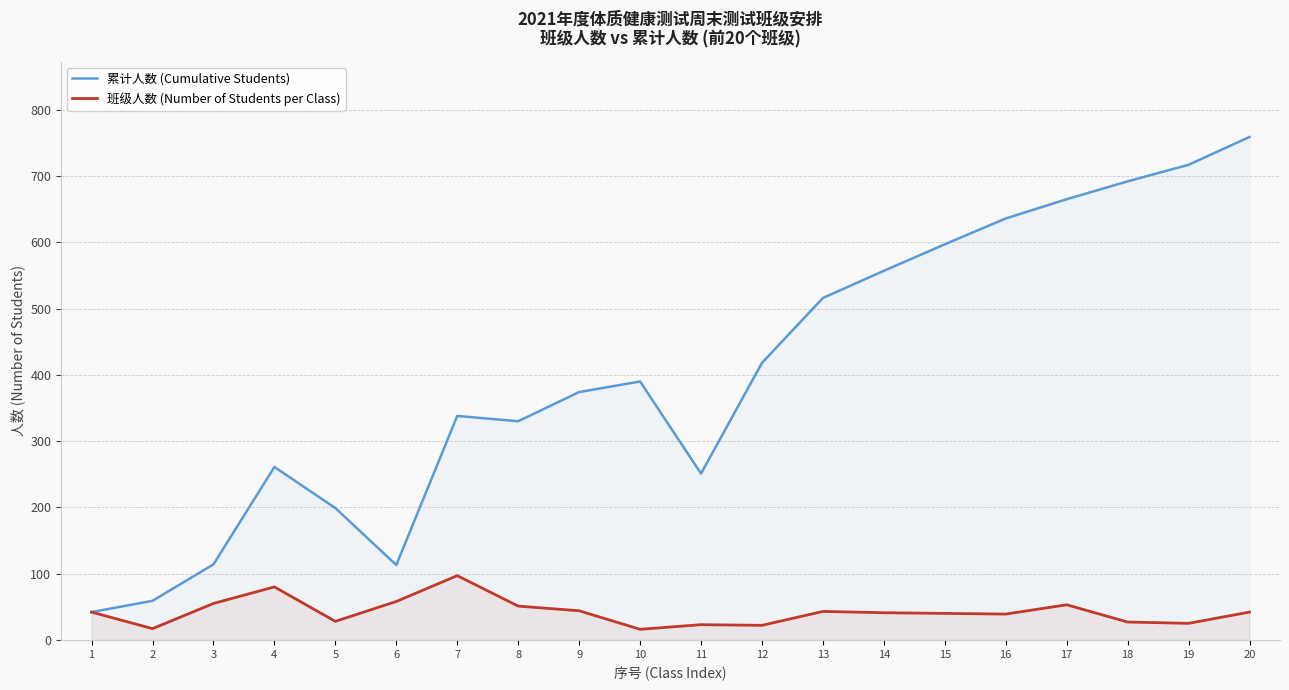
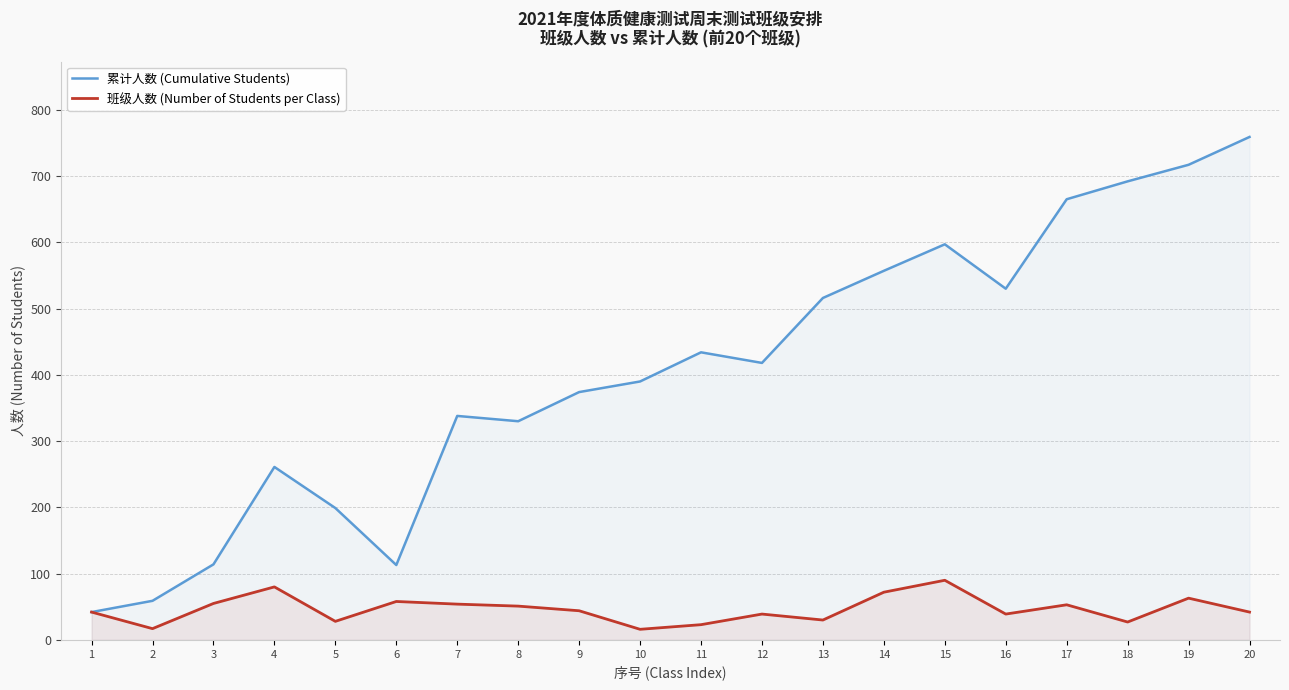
  {
    "累计人数 (Cumulative Students)": {
      "2": 60,
      "3": 110,
      "4": 260,
      "5": 200,
      "6": 110,
      "7": 340,
      "8": 330,
      "9": 370,
      "10": 390,
-     "11": 250,
+     "11": 430,
      "12": 420,
      "13": 520,
      "14": 560,
      "15": 600,
-     "16": 640,
+     "16": 530,
      "17": 670,
      "18": 690,
      "19": 720,
      "20": 760
    },
    "班级人数 (Number of Students per Class)": {
      "2": 20,
      "3": 60,
      "4": 80,
      "5": 30,
      "6": 60,
-     "7": 100,
+     "7": 50,
      "8": 50,
      "9": 40,
      "10": 20,
      "11": 20,
-     "12": 20,
-     "13": 40,
-     "14": 40,
-     "15": 40,
+     "12": 40,
+     "13": 30,
+     "14": 70,
+     "15": 90,
      "16": 40,
      "17": 50,
      "18": 30,
-     "19": 30,
+     "19": 60,
      "20": 40
    }
  }
